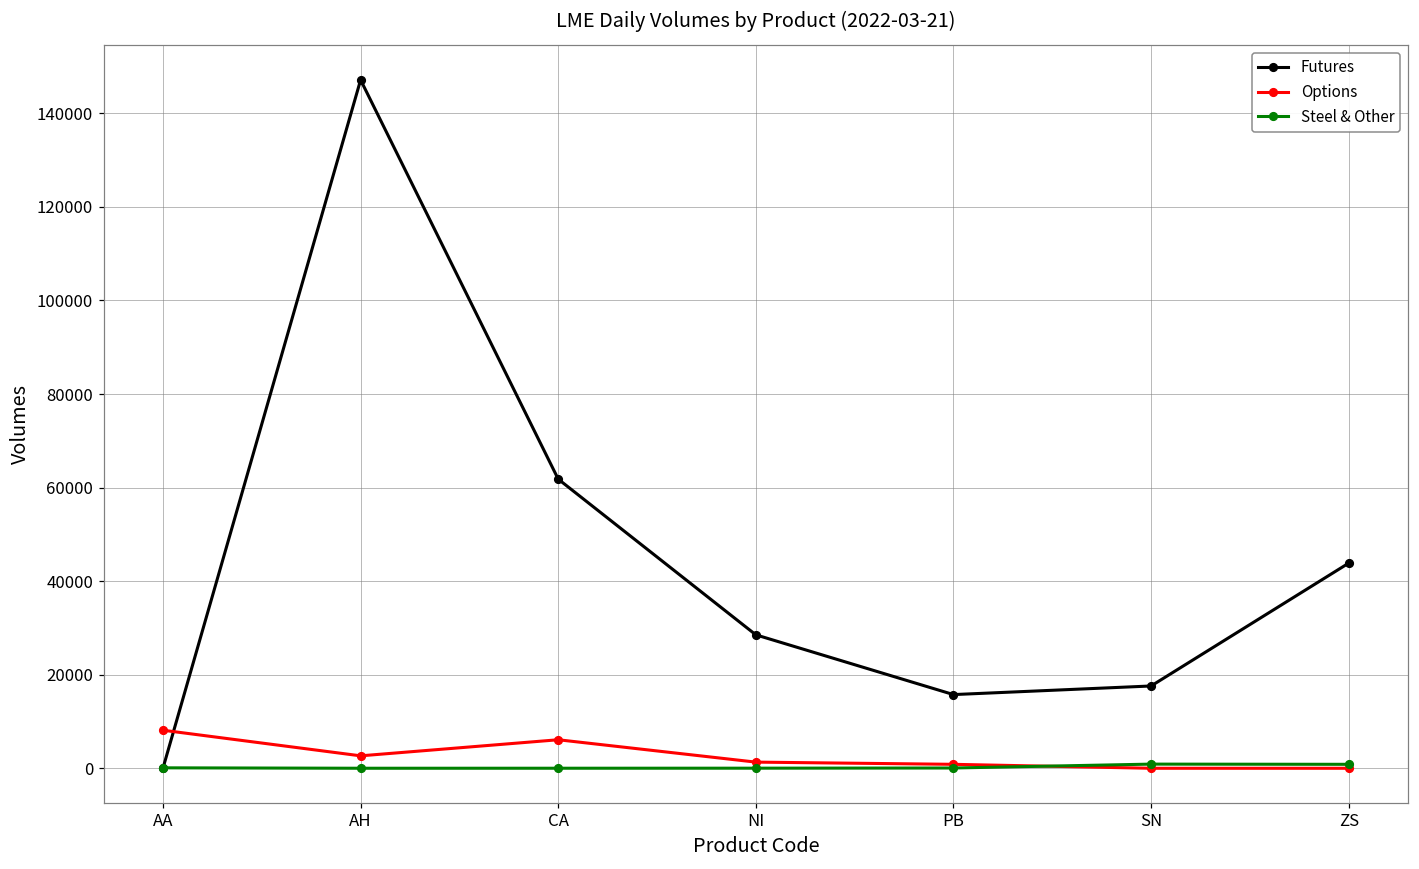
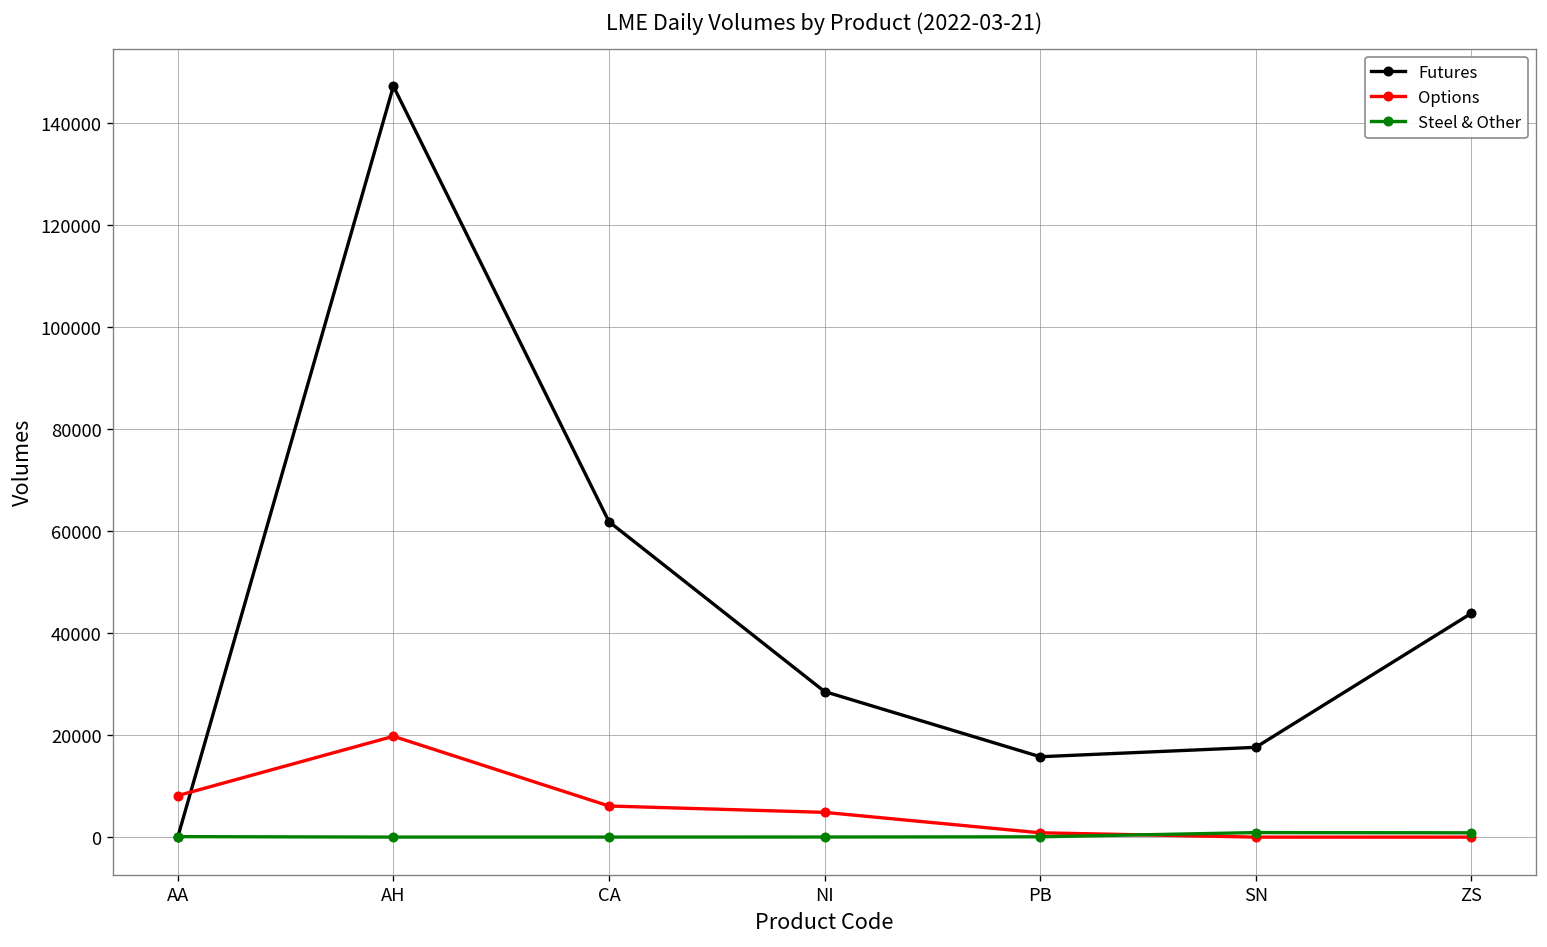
  {
    "Futures": {
      "AH": 147000,
      "CA": 62000,
      "NI": 29000,
      "PB": 16000,
      "SN": 18000,
      "ZS": 44000
    },
    "Options": {
      "AA": 8000,
-     "AH": 3000,
+     "AH": 20000,
      "CA": 6000,
-     "NI": 1000,
+     "NI": 5000,
      "PB": 1000,
      "SN": 0,
      "ZS": 0
    },
    "Steel & Other": {
      "AH": 0,
      "CA": 0,
      "NI": 0,
      "PB": 0,
      "SN": 1000,
      "ZS": 1000
    }
  }
